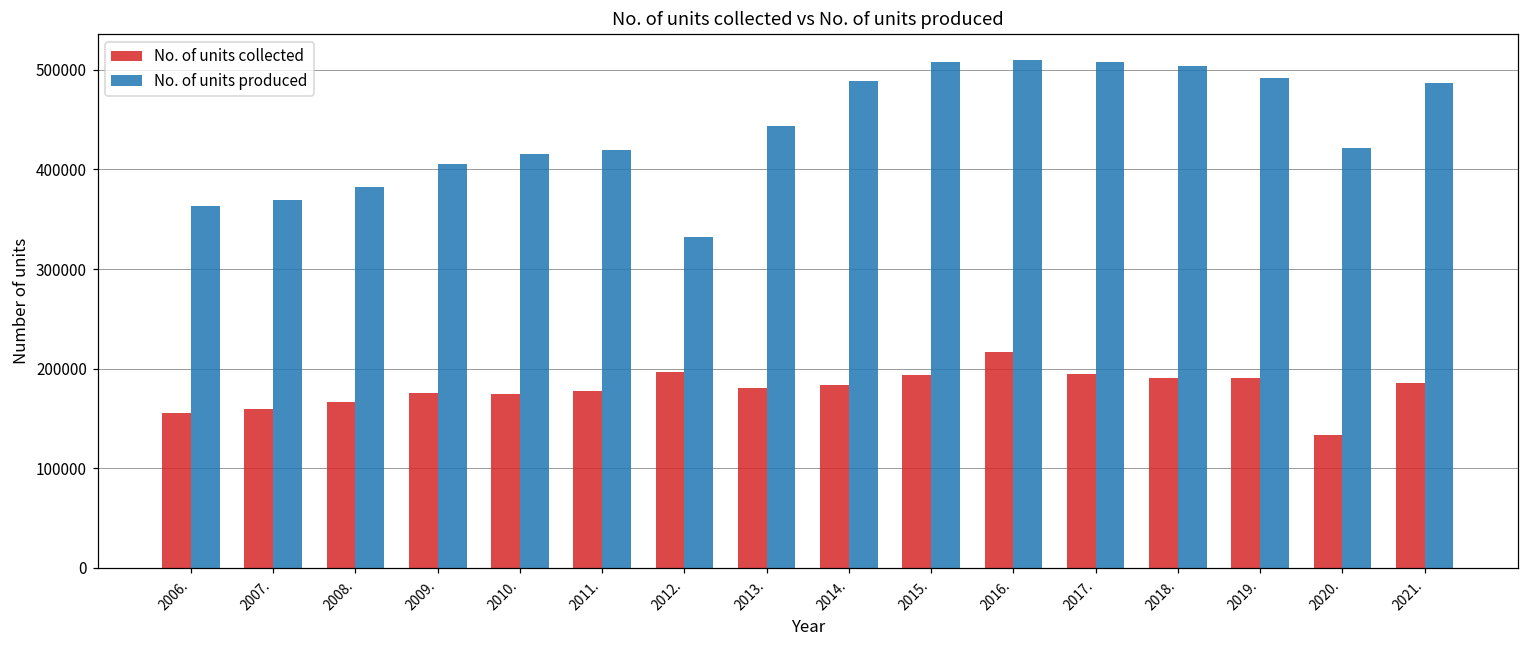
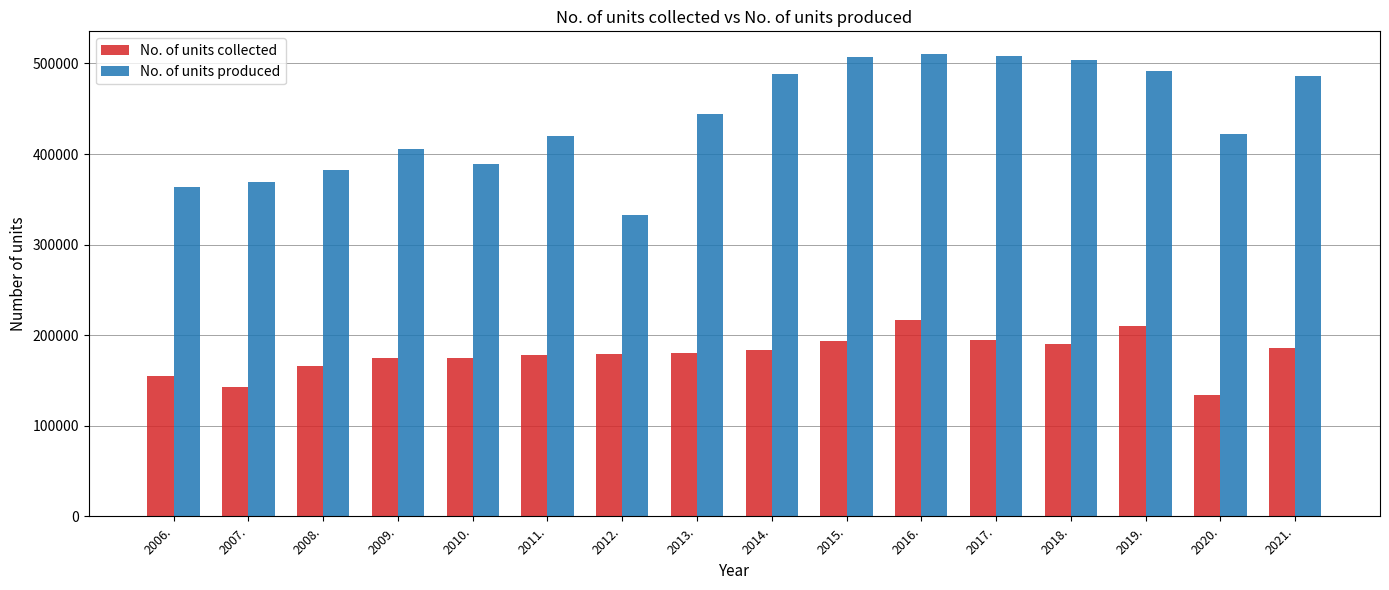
  {
    "No. of units collected": {
      "2006.": 160000,
-     "2007.": 160000,
+     "2007.": 140000,
      "2008.": 170000,
      "2009.": 180000,
      "2010.": 180000,
      "2011.": 180000,
-     "2012.": 200000,
+     "2012.": 180000,
      "2013.": 180000,
      "2014.": 180000,
      "2015.": 190000,
      "2016.": 220000,
      "2017.": 190000,
      "2018.": 190000,
-     "2019.": 190000,
+     "2019.": 210000,
      "2020.": 130000,
      "2021.": 190000
    },
    "No. of units produced": {
      "2006.": 360000,
      "2007.": 370000,
      "2008.": 380000,
      "2009.": 410000,
-     "2010.": 420000,
+     "2010.": 390000,
      "2011.": 420000,
      "2012.": 330000,
      "2013.": 440000,
      "2014.": 490000,
      "2015.": 510000,
      "2016.": 510000,
      "2017.": 510000,
      "2018.": 500000,
      "2019.": 490000,
      "2020.": 420000,
      "2021.": 490000
    }
  }
